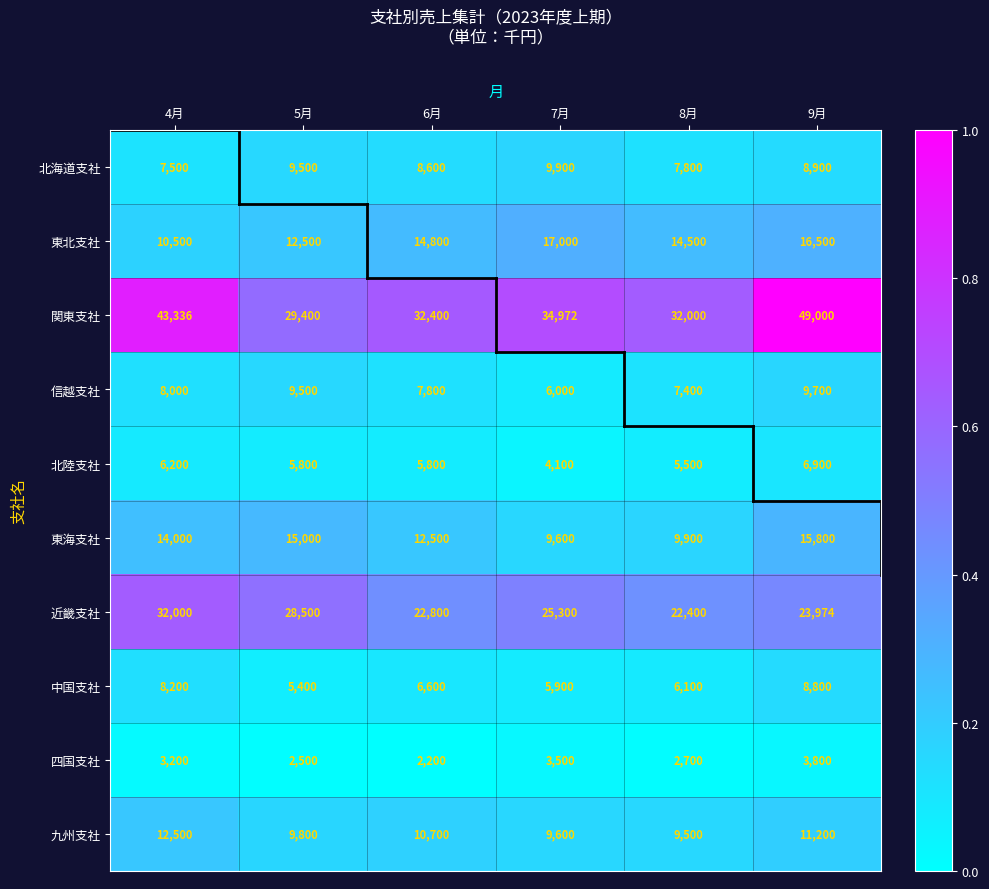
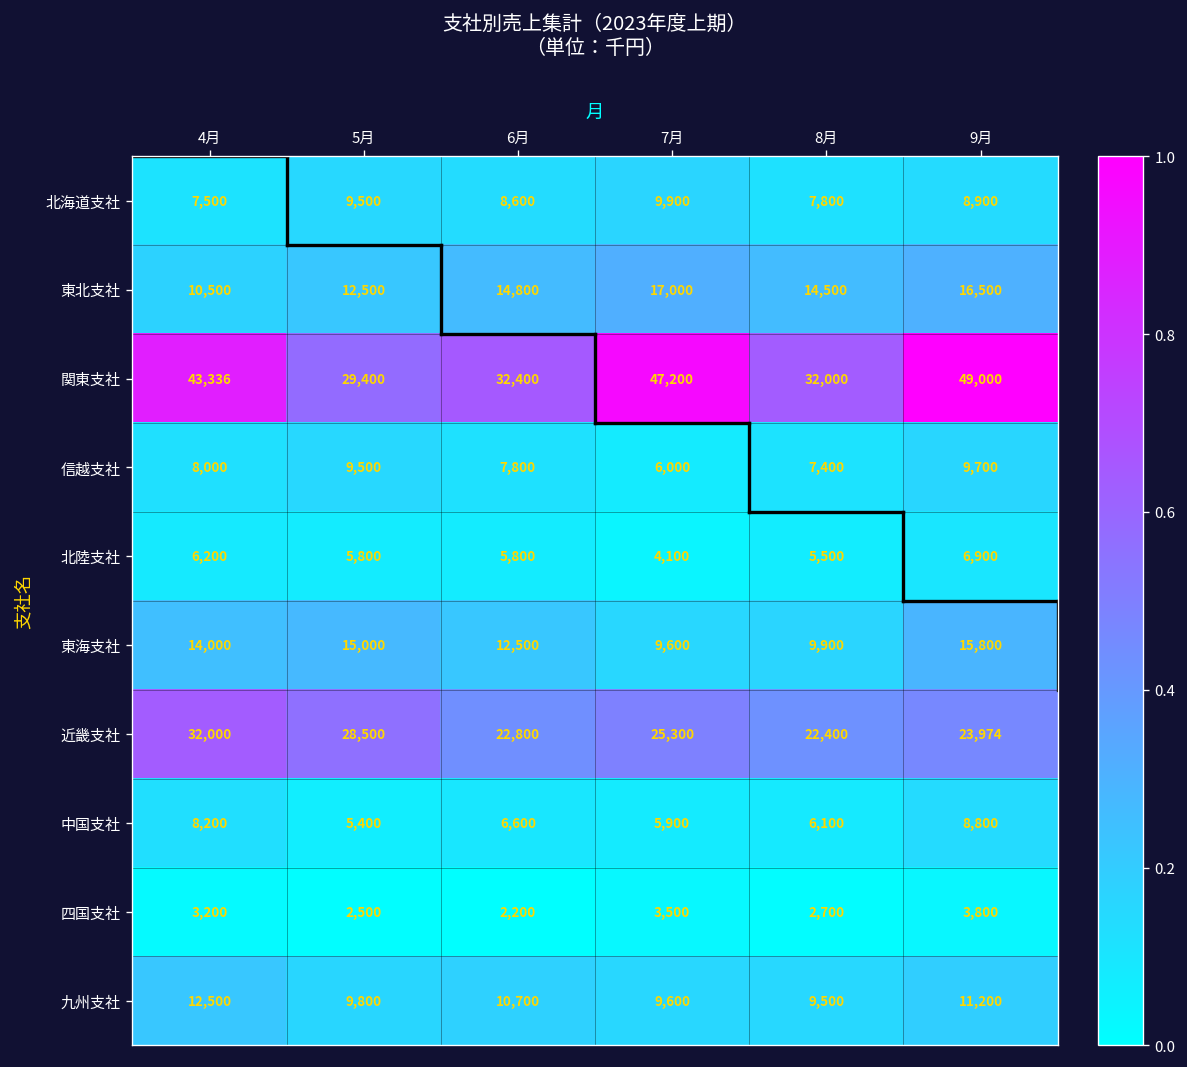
  {
    "北海道支社": {
      "4月": "7,500",
      "5月": "9,500",
      "6月": "8,600",
      "7月": "9,900",
      "8月": "7,800",
      "9月": "8,900"
    },
    "東北支社": {
      "4月": "10,500",
      "5月": "12,500",
      "6月": "14,800",
      "7月": "17,000",
      "8月": "14,500",
      "9月": "16,500"
    },
    "関東支社": {
      "4月": "43,336",
      "5月": "29,400",
      "6月": "32,400",
-     "7月": "34,972",
+     "7月": "47,200",
      "8月": "32,000",
      "9月": "49,000"
    },
    "信越支社": {
      "4月": "8,000",
      "5月": "9,500",
      "6月": "7,800",
      "7月": "6,000",
      "8月": "7,400",
      "9月": "9,700"
    },
    "北陸支社": {
      "4月": "6,200",
      "5月": "5,800",
      "6月": "5,800",
      "7月": "4,100",
      "8月": "5,500",
      "9月": "6,900"
    },
    "東海支社": {
      "4月": "14,000",
      "5月": "15,000",
      "6月": "12,500",
      "7月": "9,600",
      "8月": "9,900",
      "9月": "15,800"
    },
    "近畿支社": {
      "4月": "32,000",
      "5月": "28,500",
      "6月": "22,800",
      "7月": "25,300",
      "8月": "22,400",
      "9月": "23,974"
    },
    "中国支社": {
      "4月": "8,200",
      "5月": "5,400",
      "6月": "6,600",
      "7月": "5,900",
      "8月": "6,100",
      "9月": "8,800"
    },
    "四国支社": {
      "4月": "3,200",
      "5月": "2,500",
      "6月": "2,200",
      "7月": "3,500",
      "8月": "2,700",
      "9月": "3,800"
    },
    "九州支社": {
      "4月": "12,500",
      "5月": "9,800",
      "6月": "10,700",
      "7月": "9,600",
      "8月": "9,500",
      "9月": "11,200"
    }
  }
